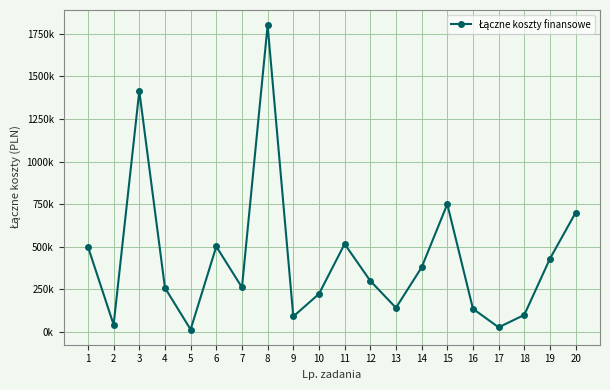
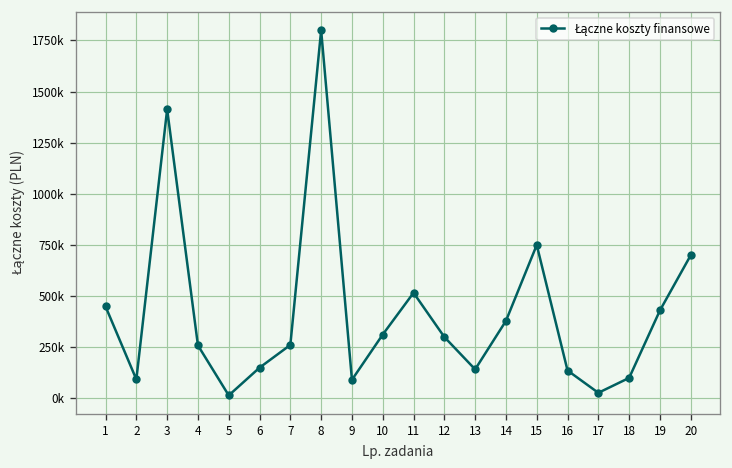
  {
-   "1": 500000,
-   "2": 40000,
+   "1": 450000,
+   "2": 90000,
    "3": 1410000,
    "4": 260000,
    "5": 10000,
-   "6": 500000,
+   "6": 150000,
    "7": 260000,
    "8": 1800000,
    "9": 90000,
-   "10": 220000,
+   "10": 310000,
    "11": 520000,
    "12": 300000,
    "13": 140000,
    "14": 380000,
    "15": 750000,
    "16": 140000,
    "17": 30000,
    "18": 100000,
    "19": 430000,
    "20": 700000
  }
